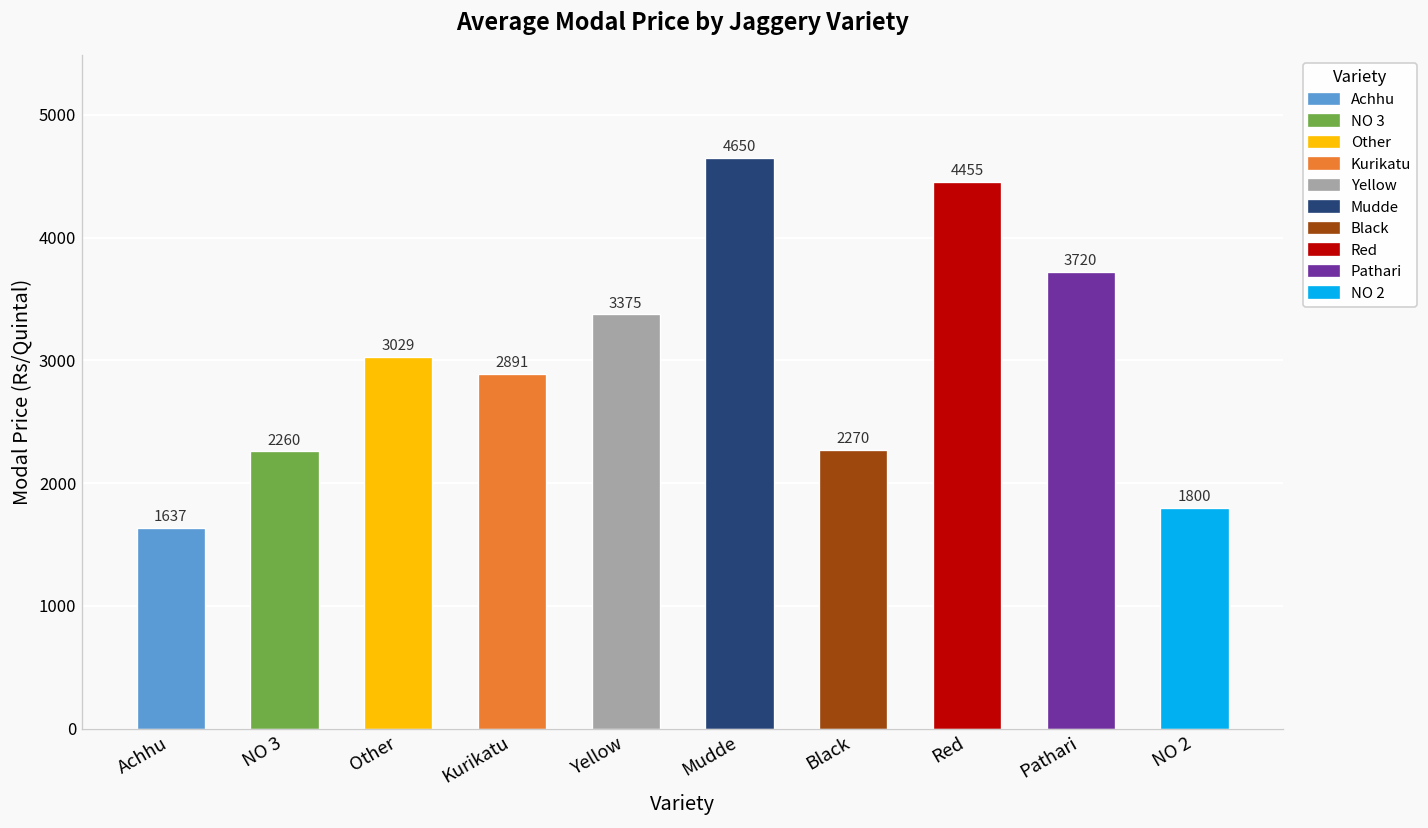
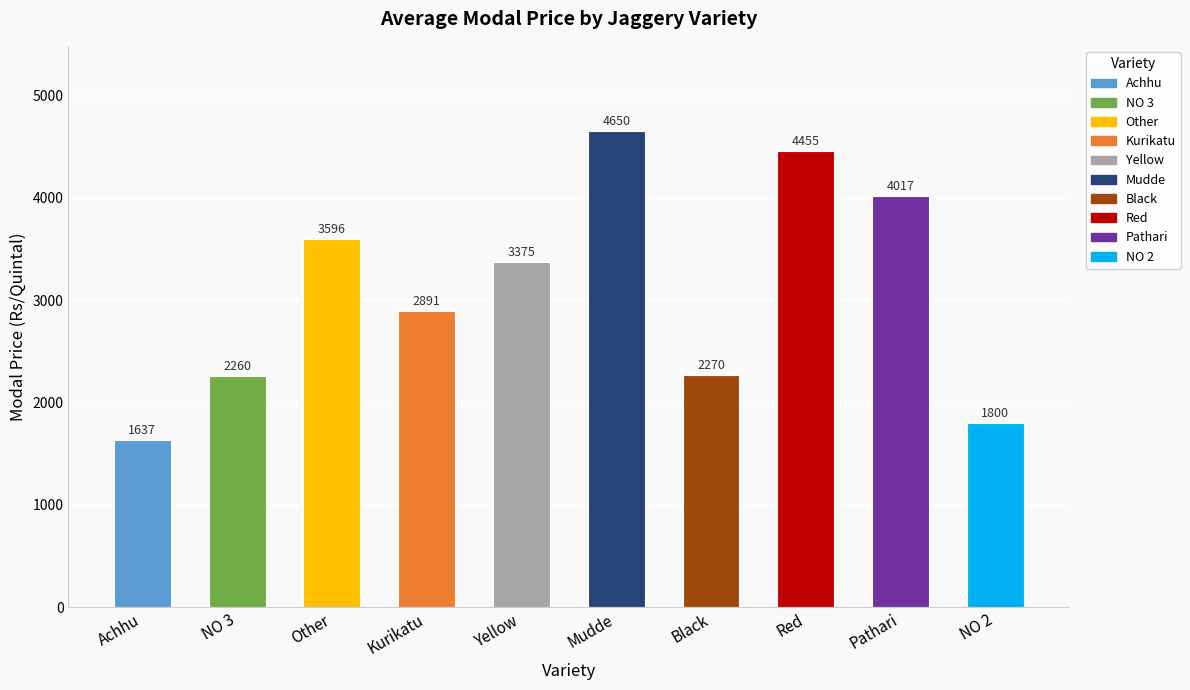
  {
    "NO 3": 2260,
-   "Other": 3029,
+   "Other": 3596,
    "Yellow": 3375,
    "Mudde": 4650,
    "Black": 2270,
    "Red": 4455,
-   "Pathari": 3720,
+   "Pathari": 4017,
    "NO 2": 1800
  }
